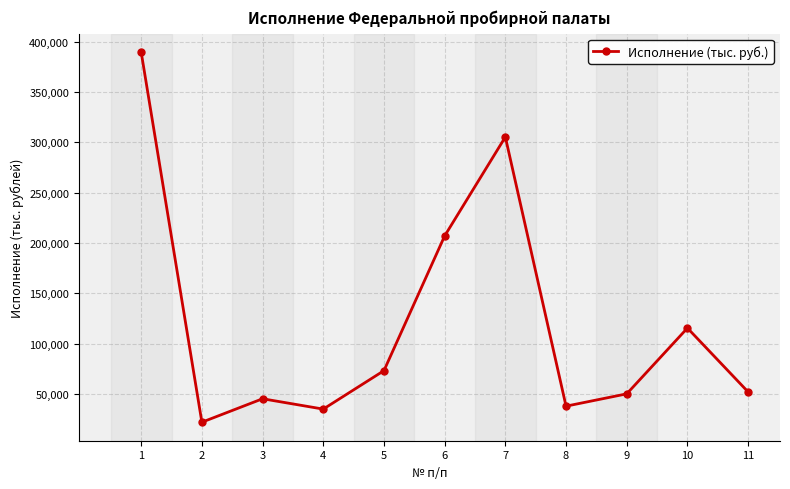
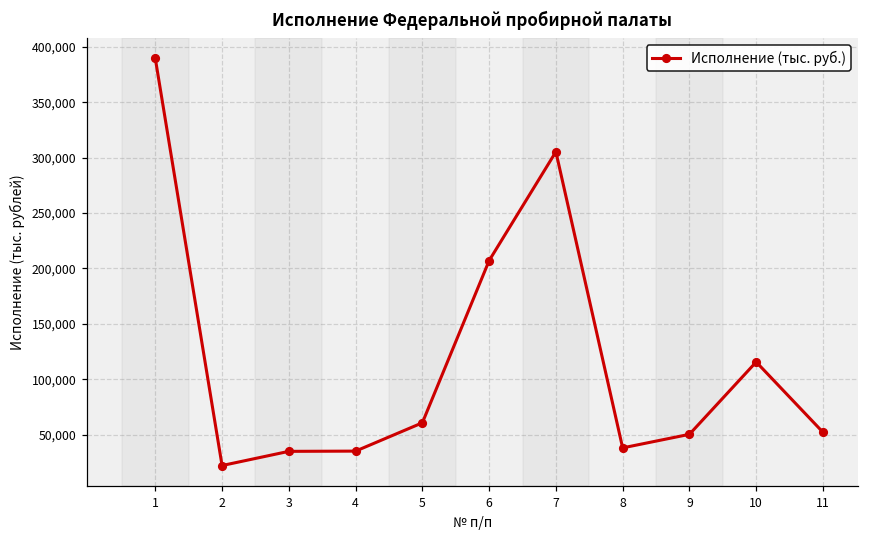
  {
    "1": "389,000",
    "2": "22,000",
-   "3": "45,000",
+   "3": "35,000",
    "4": "35,000",
-   "5": "73,000",
+   "5": "61,000",
    "6": "207,000",
    "7": "305,000",
    "8": "38,000",
    "9": "50,000",
    "10": "116,000",
    "11": "52,000"
  }
